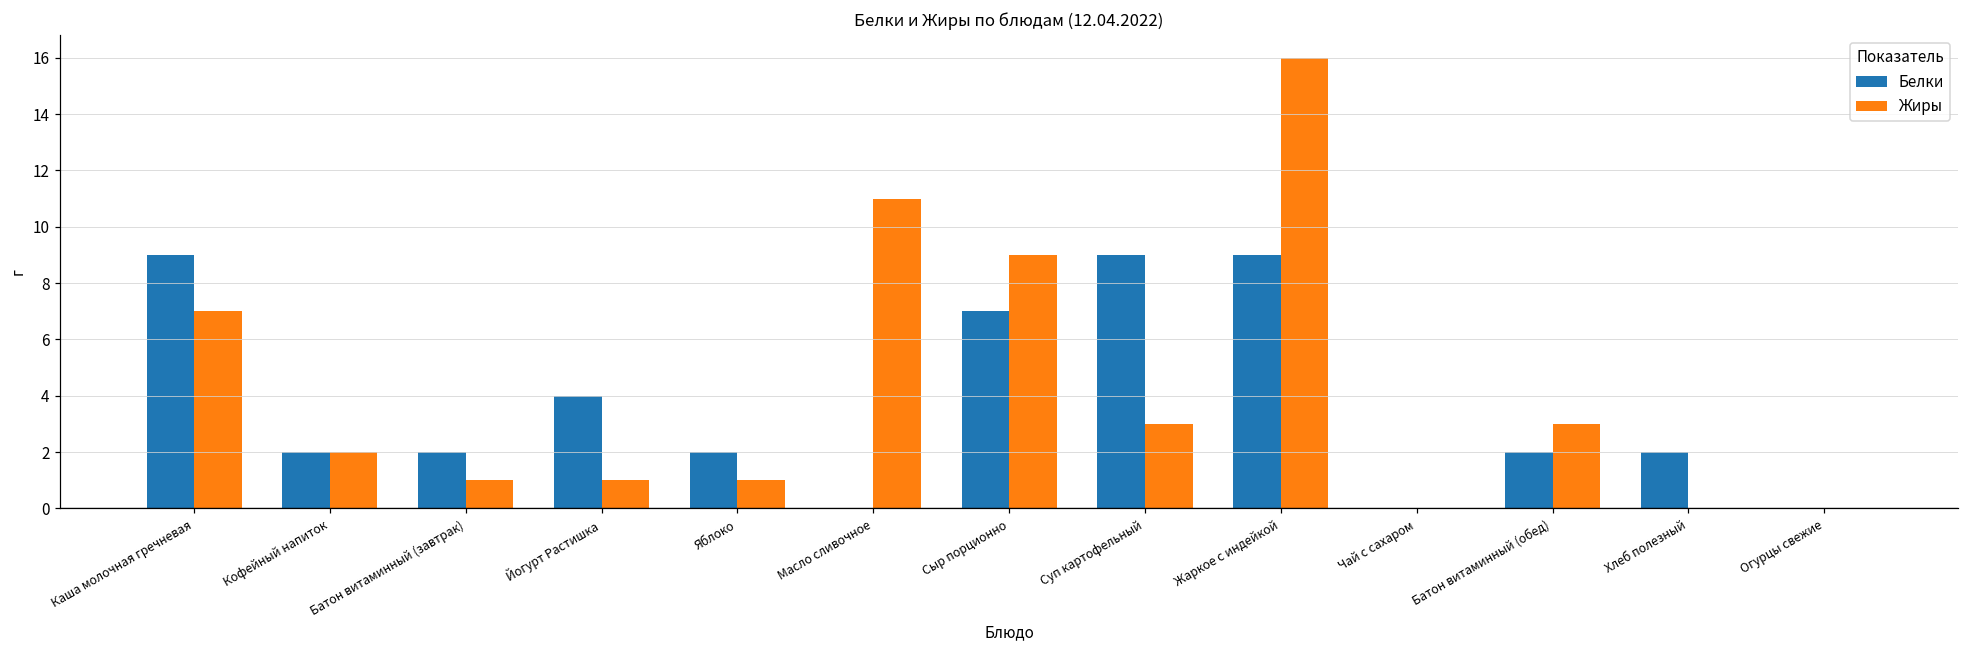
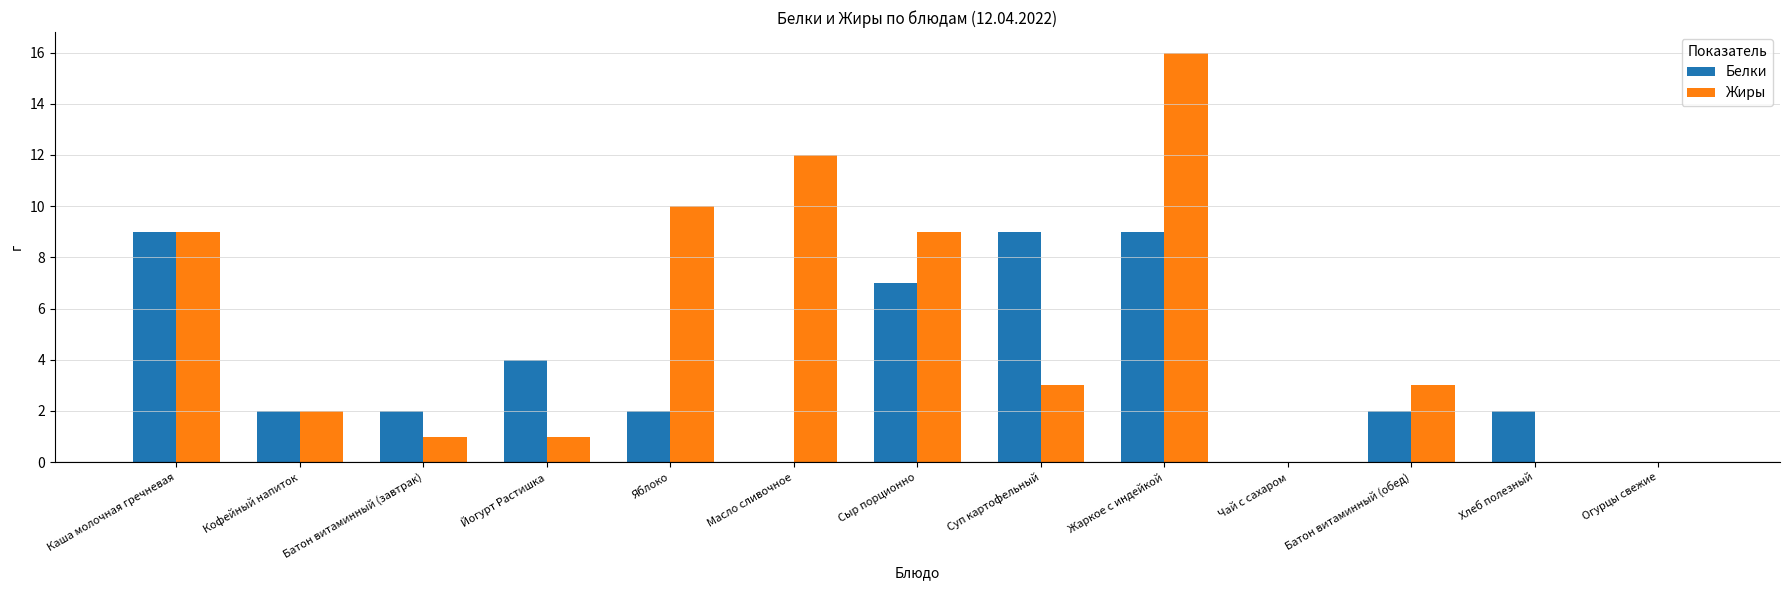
  {
    "Белки": {
      "Каша молочная гречневая": 9,
      "Кофейный напиток": 2,
      "Батон витаминный (завтрак)": 2,
      "Йогурт Растишка": 4,
      "Яблоко": 2,
      "Масло сливочное": 0,
      "Сыр порционно": 7,
      "Суп картофельный": 9,
      "Жаркое с индейкой": 9,
      "Чай с сахаром": 0,
      "Батон витаминный (обед)": 2,
      "Хлеб полезный": 2,
      "Огурцы свежие": 0
    },
    "Жиры": {
-     "Каша молочная гречневая": 7,
+     "Каша молочная гречневая": 9,
      "Кофейный напиток": 2,
      "Батон витаминный (завтрак)": 1,
      "Йогурт Растишка": 1,
-     "Яблоко": 1,
-     "Масло сливочное": 11,
+     "Яблоко": 10,
+     "Масло сливочное": 12,
      "Сыр порционно": 9,
      "Суп картофельный": 3,
      "Жаркое с индейкой": 16,
      "Чай с сахаром": 0,
      "Батон витаминный (обед)": 3,
      "Хлеб полезный": 0,
      "Огурцы свежие": 0
    }
  }
